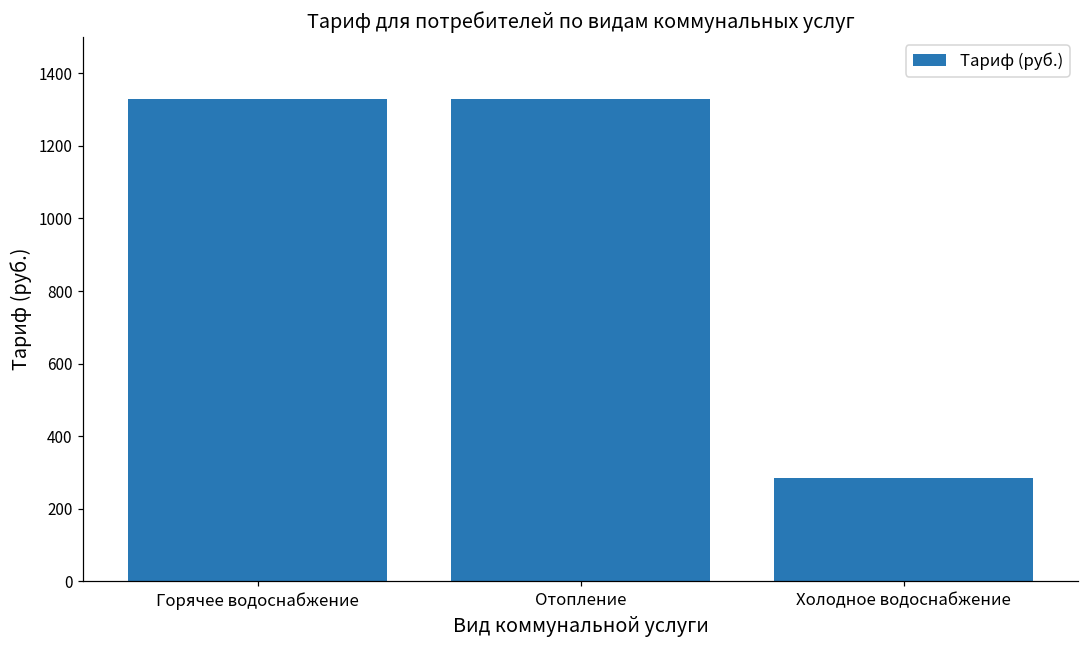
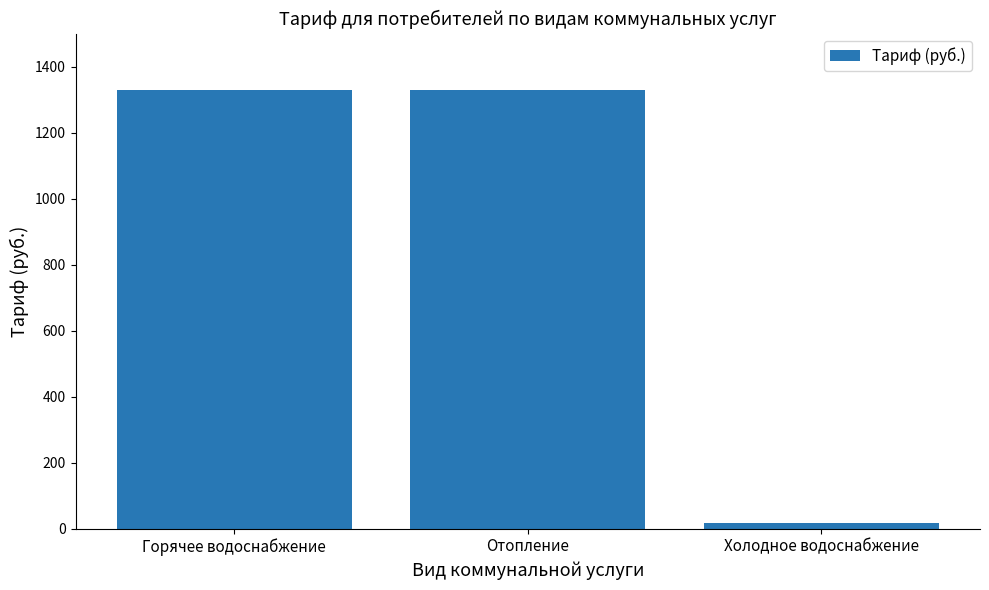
  {
    "Горячее водоснабжение": 1330,
    "Отопление": 1330,
-   "Холодное водоснабжение": 280
+   "Холодное водоснабжение": 20
  }
